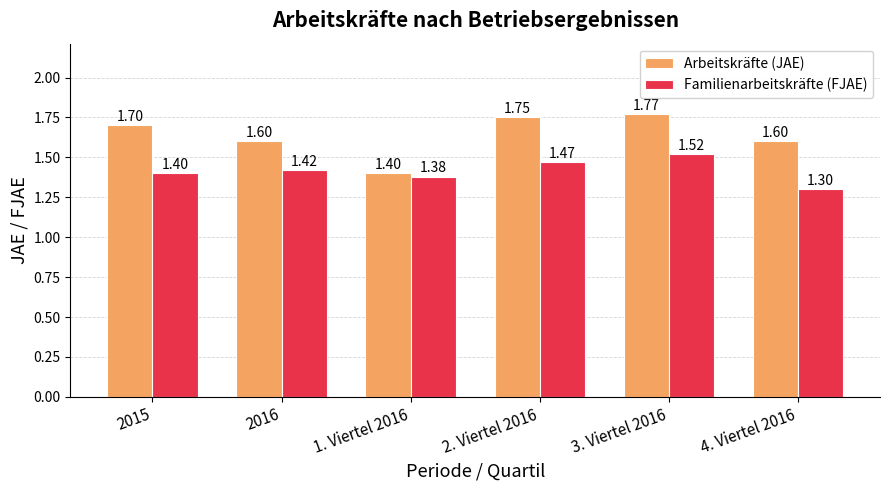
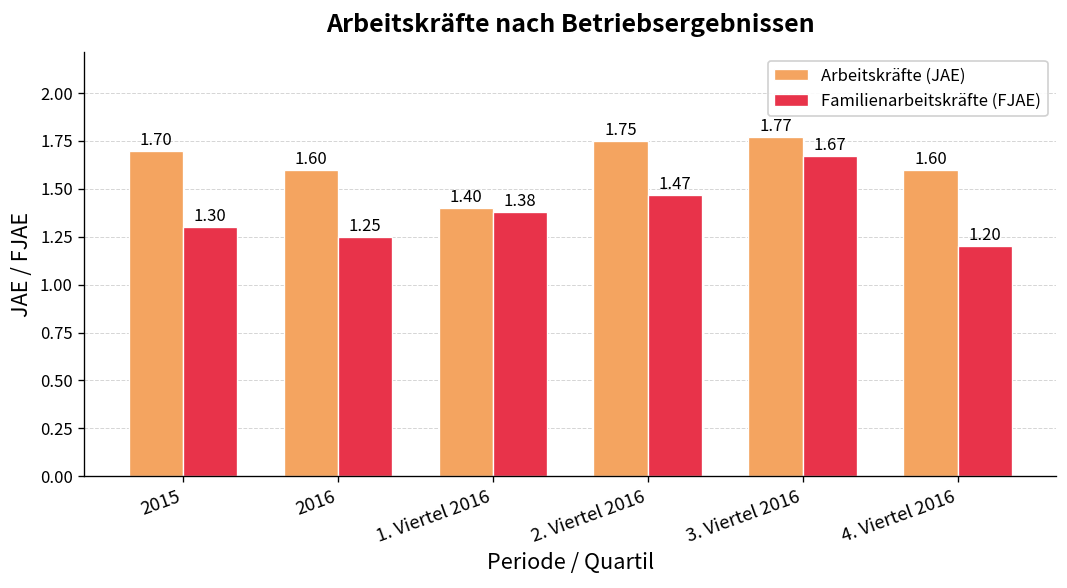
  {
    "Arbeitskräfte (JAE)": {
      "2015": 1.70,
      "2016": 1.60,
      "1. Viertel 2016": 1.40,
      "2. Viertel 2016": 1.75,
      "3. Viertel 2016": 1.77,
      "4. Viertel 2016": 1.60
    },
    "Familienarbeitskräfte (FJAE)": {
-     "2015": 1.40,
-     "2016": 1.42,
+     "2015": 1.30,
+     "2016": 1.25,
      "1. Viertel 2016": 1.38,
      "2. Viertel 2016": 1.47,
-     "3. Viertel 2016": 1.52,
-     "4. Viertel 2016": 1.30
+     "3. Viertel 2016": 1.67,
+     "4. Viertel 2016": 1.20
    }
  }
